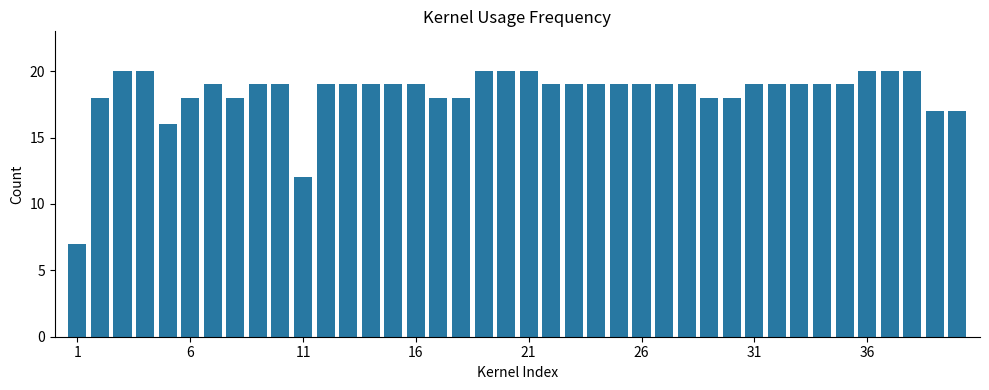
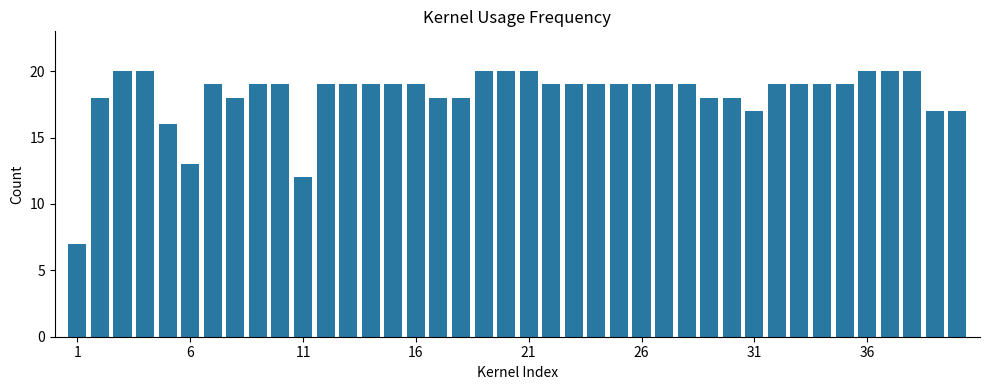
  {
    "1": 7,
-   "6": 18,
+   "6": 13,
    "11": 12,
    "16": 19,
    "21": 20,
    "26": 19,
-   "31": 19,
+   "31": 17,
    "36": 20
  }
